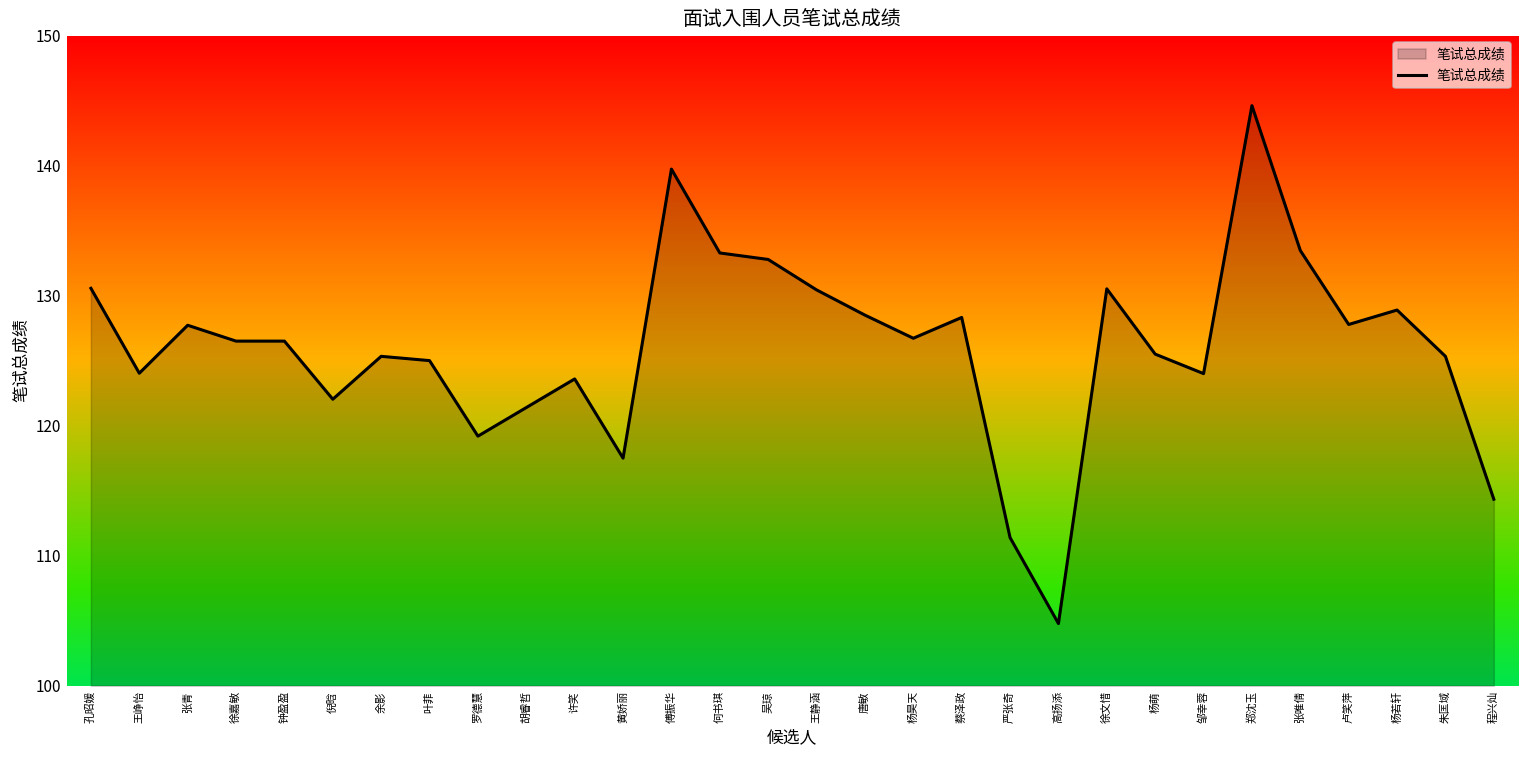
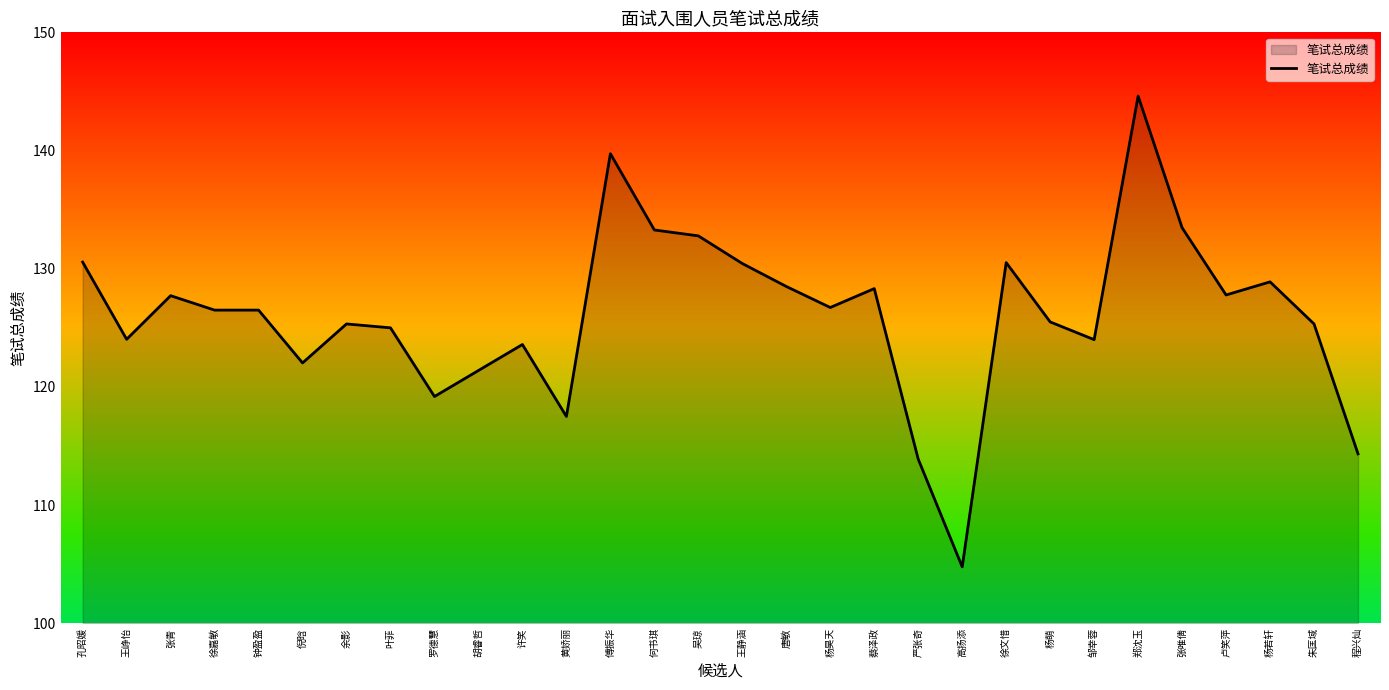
  {
    "孔昭媛": 130.6,
    "王峥怡": 124.0,
    "张青": 127.7,
    "徐嘉敏": 126.5,
    "钟盈盈": 126.5,
    "倪晗": 122.0,
    "余影": 125.3,
    "叶菲": 125.0,
    "罗德慧": 119.2,
    "胡睿哲": 121.4,
    "许笑": 123.6,
    "黄娇丽": 117.5,
    "傅振华": 139.7,
    "何书琪": 133.3,
    "吴琼": 132.8,
    "王静涵": 130.4,
    "唐敏": 128.5,
    "杨昊天": 126.7,
    "蔡泽政": 128.3,
-   "严张奇": 111.4,
+   "严张奇": 113.9,
    "高扬添": 104.8,
    "徐文惜": 130.5,
    "杨萌": 125.5,
    "邹幸蓉": 124.0,
    "郑沈玉": 144.6,
    "张唯倩": 133.5,
    "卢笑萍": 127.8,
    "杨若轩": 128.9,
    "朱匡域": 125.3,
    "程兴灿": 114.3
  }
